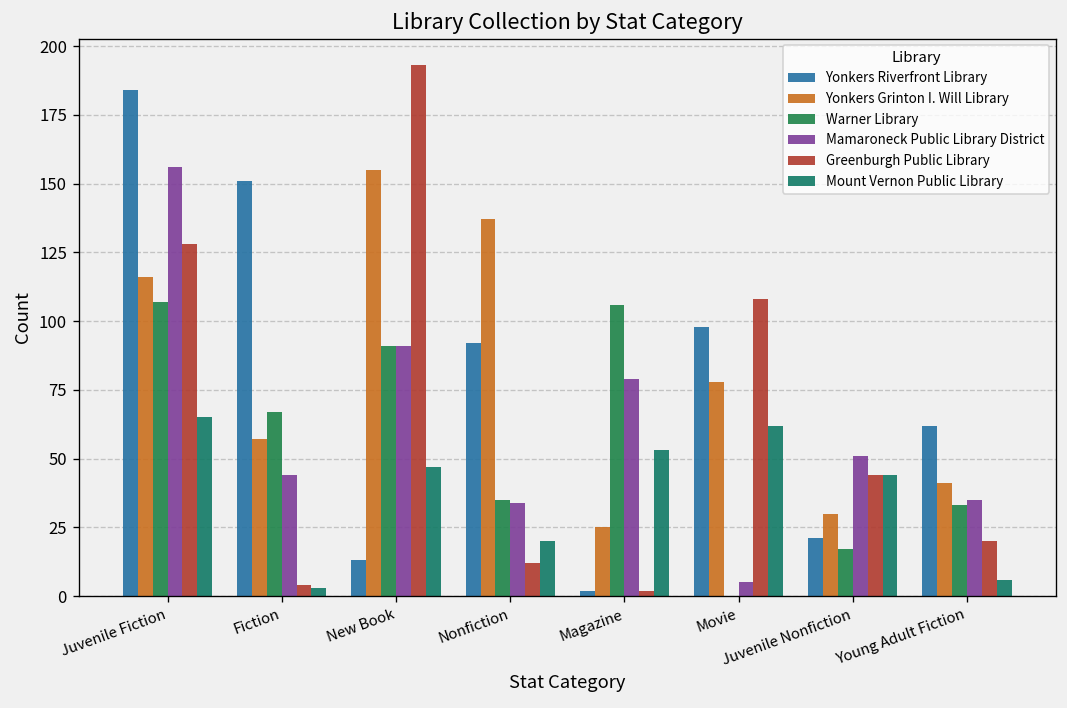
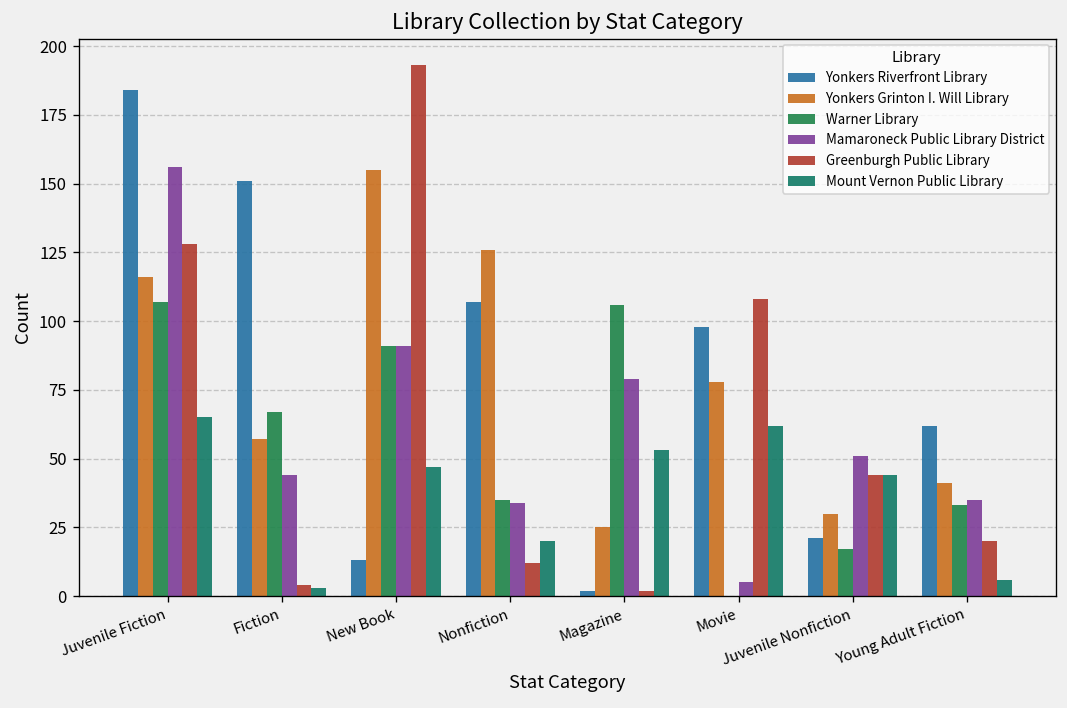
  {
    "Yonkers Riverfront Library": {
      "Juvenile Fiction": 184,
      "Fiction": 151,
      "New Book": 13,
-     "Nonfiction": 92,
+     "Nonfiction": 107,
      "Magazine": 2,
      "Movie": 98,
      "Juvenile Nonfiction": 21,
      "Young Adult Fiction": 62
    },
    "Yonkers Grinton I. Will Library": {
      "Juvenile Fiction": 116,
      "Fiction": 57,
      "New Book": 155,
-     "Nonfiction": 137,
+     "Nonfiction": 126,
      "Magazine": 25,
      "Movie": 78,
      "Juvenile Nonfiction": 30,
      "Young Adult Fiction": 41
    },
    "Mamaroneck Public Library District": {
      "Juvenile Fiction": 156,
      "Fiction": 44,
      "New Book": 91,
      "Nonfiction": 34,
      "Magazine": 79,
      "Movie": 5,
      "Juvenile Nonfiction": 51,
      "Young Adult Fiction": 35
    },
    "Greenburgh Public Library": {
      "Juvenile Fiction": 128,
      "Fiction": 4,
      "New Book": 193,
      "Nonfiction": 12,
      "Magazine": 2,
      "Movie": 108,
      "Juvenile Nonfiction": 44,
      "Young Adult Fiction": 20
    }
  }
